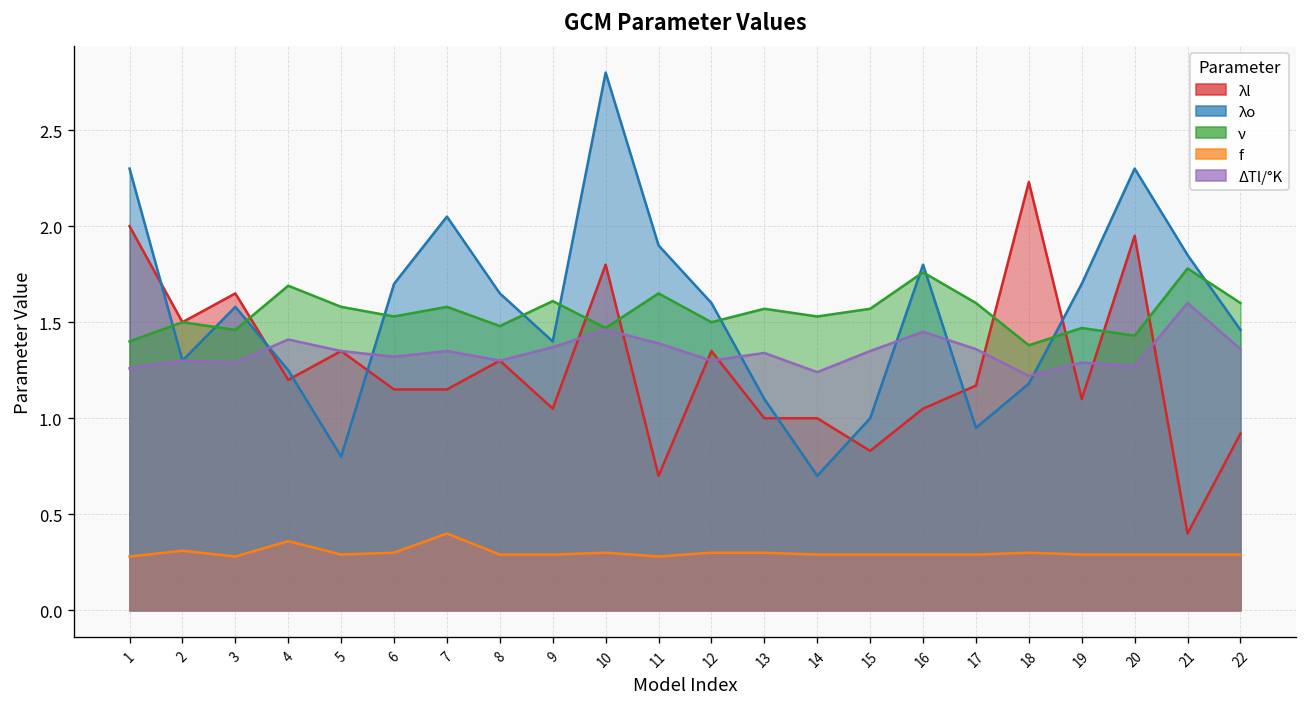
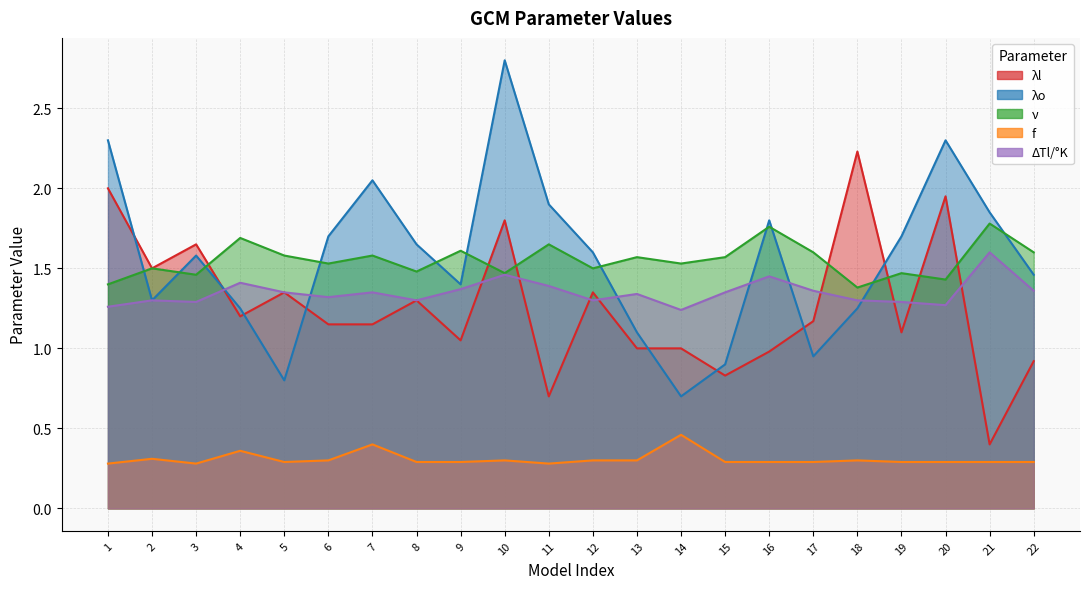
  {
    "λl": {
      "1": 2.00,
      "3": 1.65,
      "4": 1.20,
      "6": 1.15,
      "7": 1.15,
      "9": 1.05,
      "10": 1.80,
      "11": 0.70,
      "12": 1.35,
      "13": 1.00,
      "14": 1.00,
      "15": 0.83,
-     "16": 1.05,
+     "16": 0.98,
      "17": 1.17,
      "18": 2.23,
      "19": 1.10,
      "20": 1.95,
      "21": 0.40,
      "22": 0.92
    },
    "λo": {
      "1": 2.30,
      "3": 1.58,
      "4": 1.25,
      "5": 0.80,
      "6": 1.70,
      "7": 2.05,
      "8": 1.65,
      "9": 1.40,
      "10": 2.80,
      "11": 1.90,
      "12": 1.60,
      "13": 1.10,
      "14": 0.70,
-     "15": 1.0,
+     "15": 0.9,
      "16": 1.80,
      "17": 0.95,
-     "18": 1.18,
+     "18": 1.25,
      "19": 1.70,
      "20": 2.30,
      "21": 1.85,
      "22": 1.46
    },
    "ν": {
      "1": 1.40,
      "3": 1.46,
      "4": 1.69,
      "5": 1.58,
      "6": 1.53,
      "7": 1.58,
      "8": 1.48,
      "9": 1.61,
      "11": 1.65,
      "12": 1.50,
      "13": 1.57,
      "14": 1.53,
      "15": 1.57,
      "16": 1.76,
      "17": 1.60,
      "18": 1.38,
      "19": 1.47,
      "20": 1.43,
      "21": 1.78,
      "22": 1.60
    },
    "f": {
      "1": 0.28,
      "2": 0.31,
      "3": 0.28,
      "4": 0.36,
      "5": 0.29,
      "6": 0.30,
      "7": 0.40,
      "8": 0.29,
      "9": 0.29,
      "10": 0.30,
      "11": 0.28,
      "12": 0.30,
      "13": 0.30,
-     "14": 0.29,
+     "14": 0.46,
      "15": 0.29,
      "16": 0.29,
      "17": 0.29,
      "18": 0.30,
      "19": 0.29,
      "20": 0.29,
      "21": 0.29,
      "22": 0.29
    },
    "ΔTl/°K": {
      "1": 1.26,
      "3": 1.29,
      "4": 1.41,
      "6": 1.32,
      "7": 1.35,
      "9": 1.37,
      "11": 1.39,
      "12": 1.30,
      "13": 1.34,
      "14": 1.24,
      "15": 1.35,
      "16": 1.45,
      "17": 1.36,
-     "18": 1.22,
+     "18": 1.30,
      "19": 1.29,
      "20": 1.27,
      "21": 1.60,
      "22": 1.36
    }
  }
